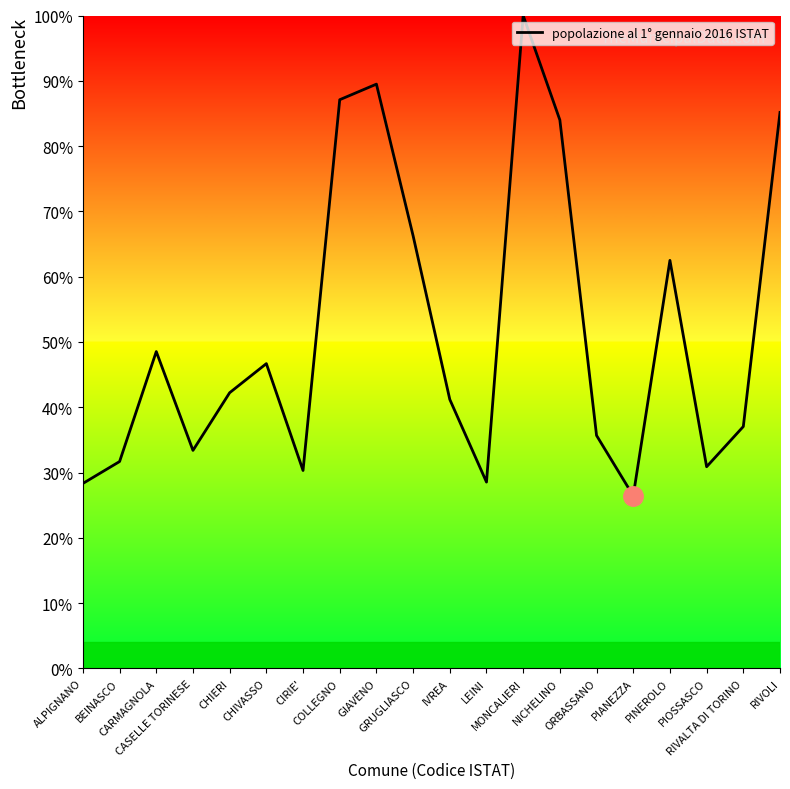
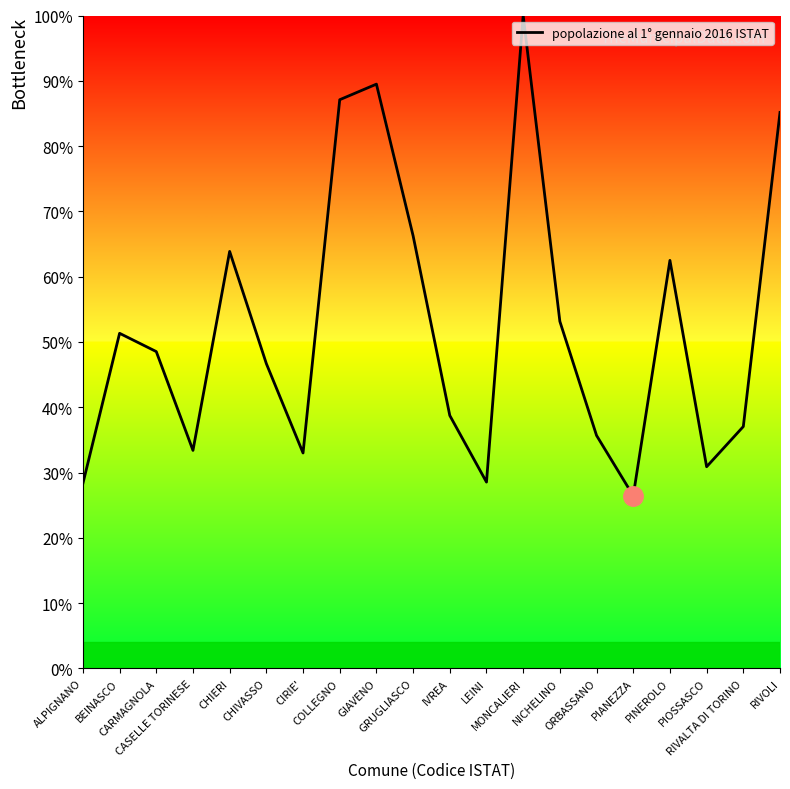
  {
    "popolazione al 1° gennaio 2016 ISTAT": {
      "ALPIGNANO": "28%",
-     "BEINASCO": "32%",
+     "BEINASCO": "51%",
      "CARMAGNOLA": "49%",
      "CASELLE TORINESE": "33%",
-     "CHIERI": "42%",
+     "CHIERI": "64%",
      "CHIVASSO": "47%",
-     "CIRIE'": "30%",
+     "CIRIE'": "33%",
      "COLLEGNO": "87%",
      "GIAVENO": "89%",
      "GRUGLIASCO": "66%",
-     "IVREA": "41%",
+     "IVREA": "39%",
      "LEINI": "29%",
      "MONCALIERI": "100%",
-     "NICHELINO": "84%",
+     "NICHELINO": "53%",
      "ORBASSANO": "36%",
      "PINEROLO": "62%",
      "PIOSSASCO": "31%",
      "RIVALTA DI TORINO": "37%",
      "RIVOLI": "85%"
    }
  }
